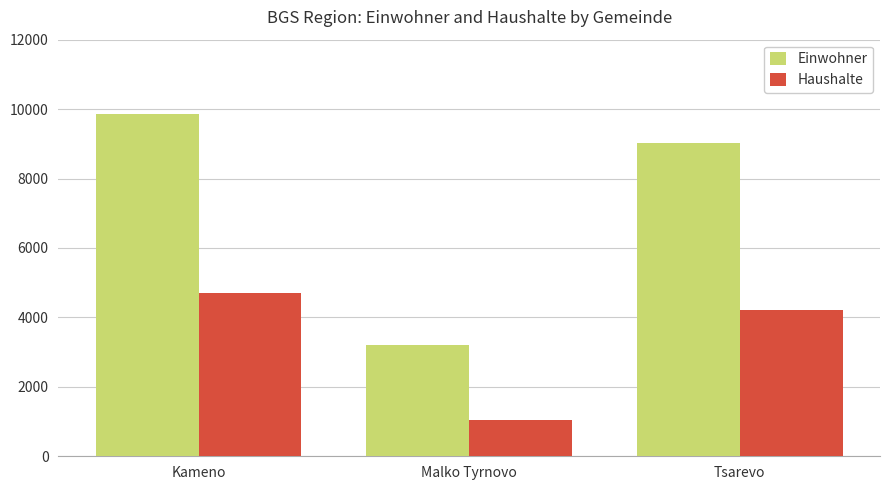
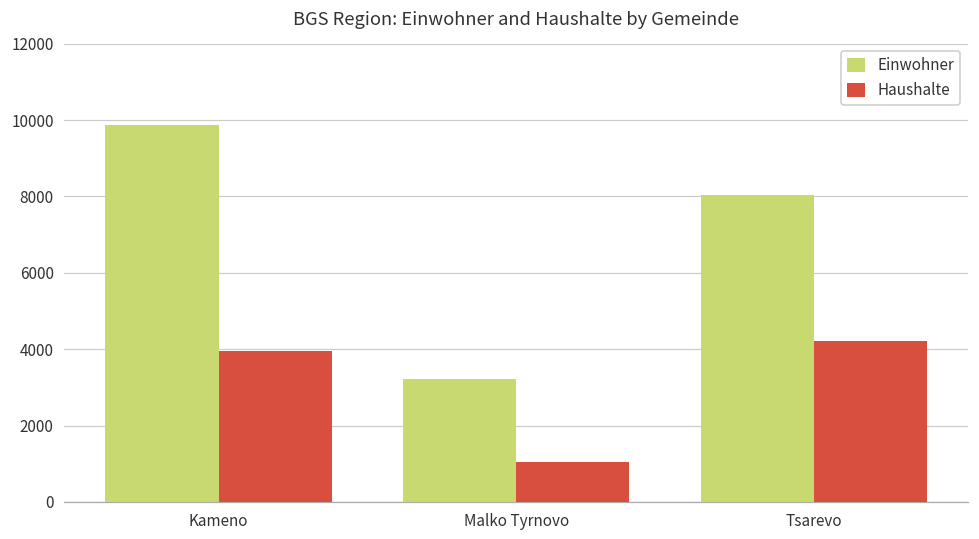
  {
    "Einwohner": {
      "Kameno": 9900,
      "Malko Tyrnovo": 3200,
-     "Tsarevo": 9000
+     "Tsarevo": 8000
    },
    "Haushalte": {
-     "Kameno": 4700,
+     "Kameno": 4000,
      "Malko Tyrnovo": 1000,
      "Tsarevo": 4200
    }
  }
